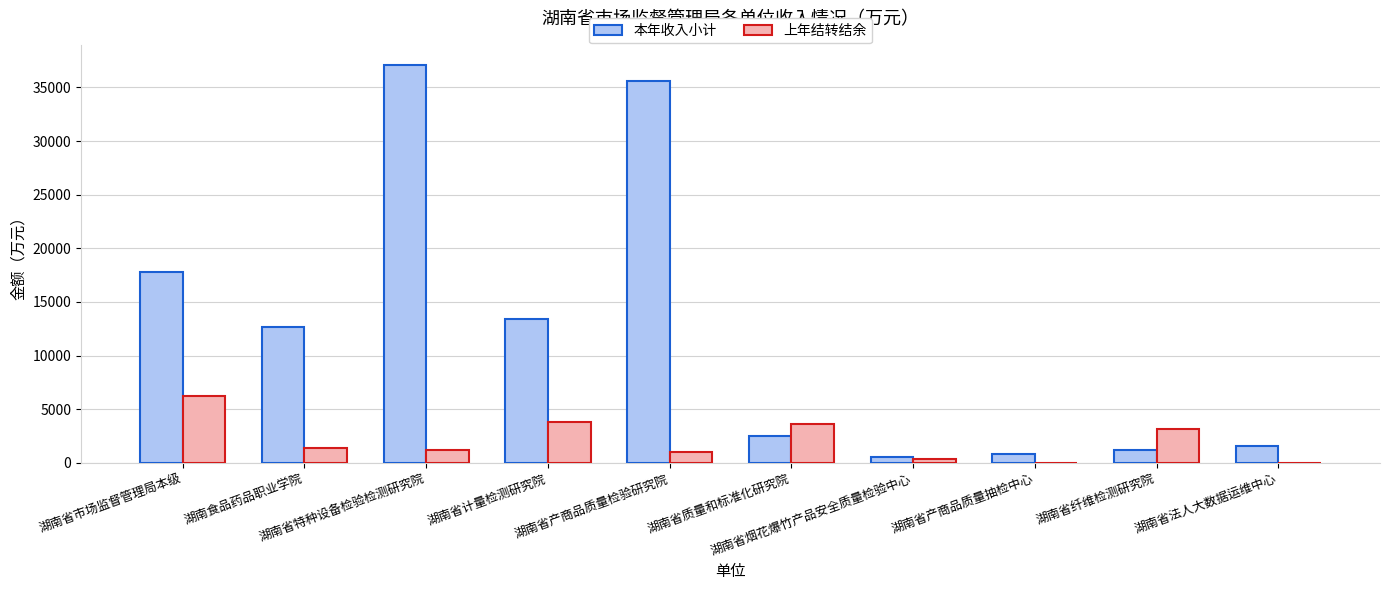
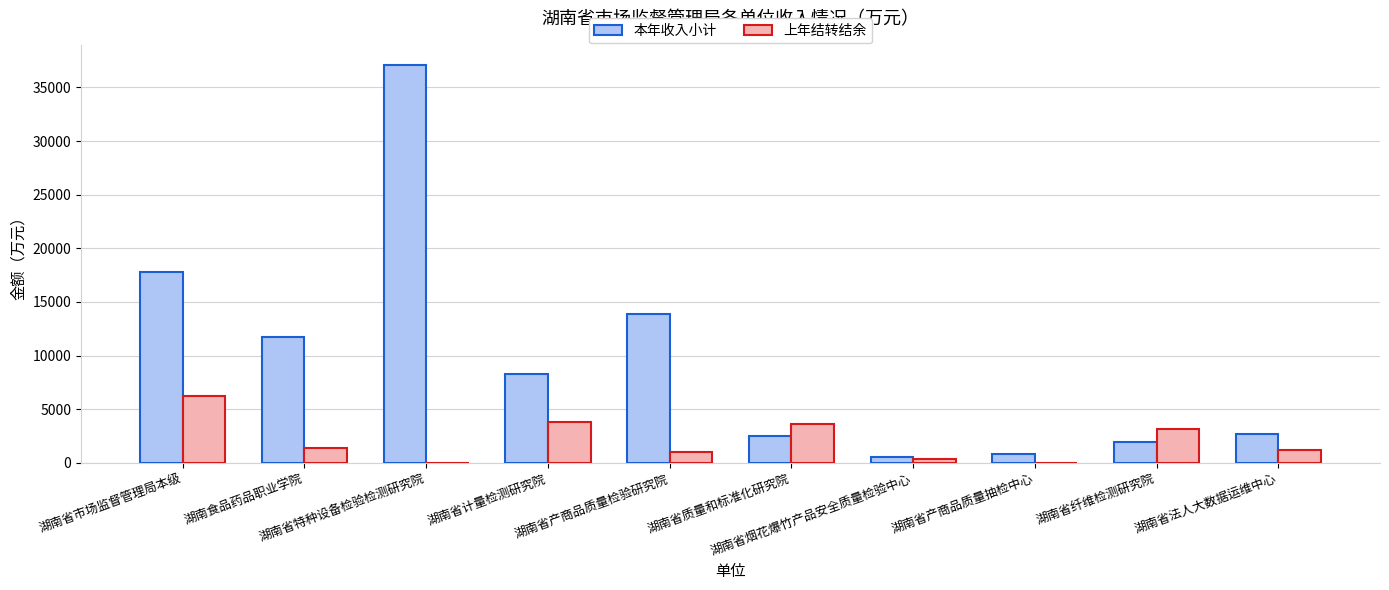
  {
    "本年收入小计": {
      "湖南省市场监督管理局本级": 17800,
-     "湖南食品药品职业学院": 12700,
+     "湖南食品药品职业学院": 11700,
      "湖南省特种设备检验检测研究院": 37100,
-     "湖南省计量检测研究院": 13400,
-     "湖南省产商品质量检验研究院": 35600,
+     "湖南省计量检测研究院": 8300,
+     "湖南省产商品质量检验研究院": 13900,
      "湖南省质量和标准化研究院": 2500,
      "湖南省烟花爆竹产品安全质量检验中心": 500,
      "湖南省产商品质量抽检中心": 800,
-     "湖南省纤维检测研究院": 1200,
-     "湖南省法人大数据运维中心": 1600
+     "湖南省纤维检测研究院": 2000,
+     "湖南省法人大数据运维中心": 2700
    },
    "上年结转结余": {
      "湖南省市场监督管理局本级": 6200,
      "湖南食品药品职业学院": 1400,
-     "湖南省特种设备检验检测研究院": 1200,
+     "湖南省特种设备检验检测研究院": 0,
      "湖南省计量检测研究院": 3800,
      "湖南省产商品质量检验研究院": 1000,
      "湖南省质量和标准化研究院": 3600,
      "湖南省烟花爆竹产品安全质量检验中心": 400,
      "湖南省纤维检测研究院": 3200,
-     "湖南省法人大数据运维中心": 0
+     "湖南省法人大数据运维中心": 1200
    }
  }
